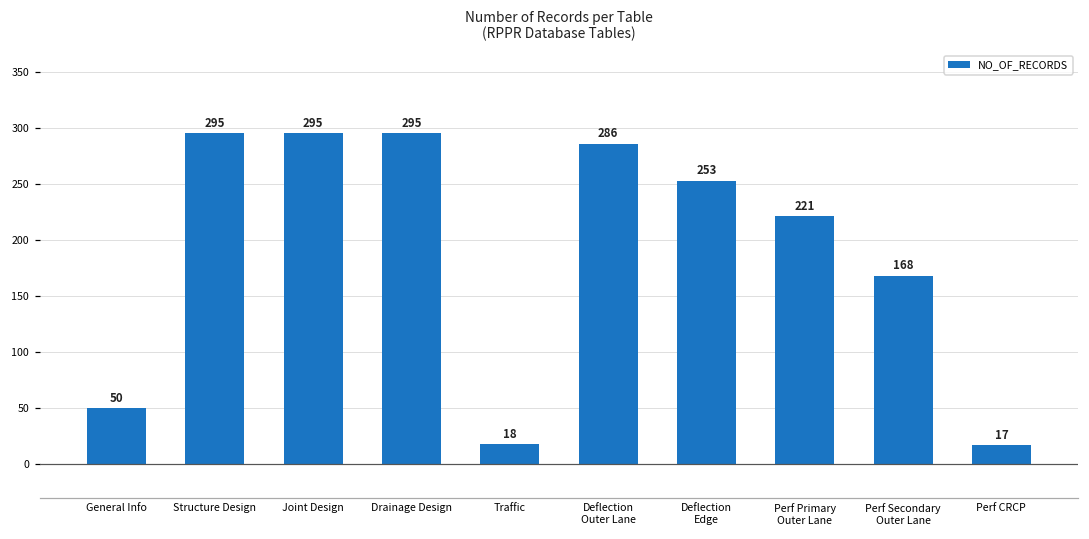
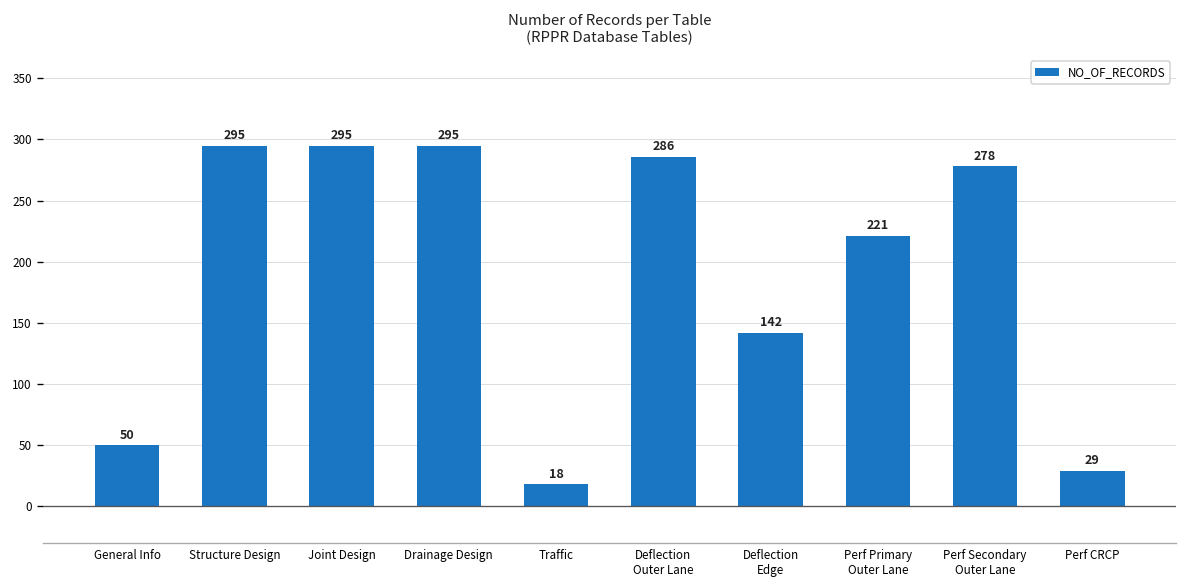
  {
    "General Info": 50,
    "Structure Design": 295,
    "Joint Design": 295,
    "Drainage Design": 295,
    "Traffic": 18,
    "Deflection Outer Lane": 286,
-   "Deflection Edge": 253,
+   "Deflection Edge": 142,
    "Perf Primary Outer Lane": 221,
-   "Perf Secondary Outer Lane": 168,
-   "Perf CRCP": 17
+   "Perf Secondary Outer Lane": 278,
+   "Perf CRCP": 29
  }
